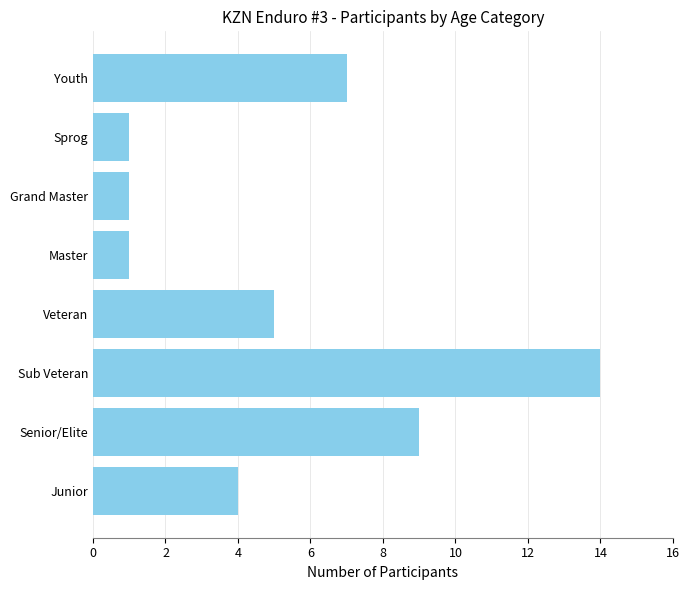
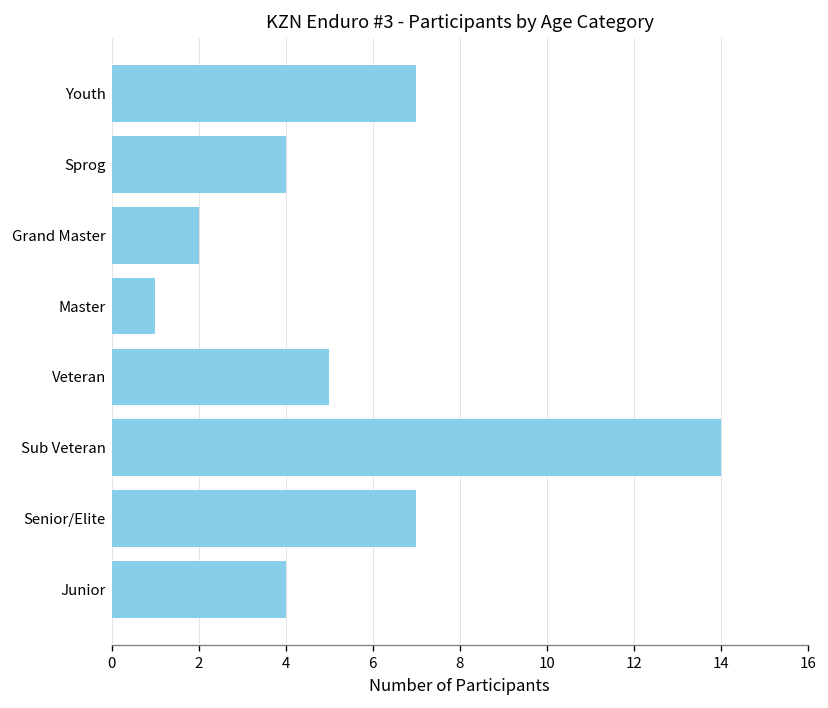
  {
    "Youth": 7,
-   "Sprog": 1,
-   "Grand Master": 1,
+   "Sprog": 4,
+   "Grand Master": 2,
    "Master": 1,
    "Veteran": 5,
    "Sub Veteran": 14,
-   "Senior/Elite": 9,
+   "Senior/Elite": 7,
    "Junior": 4
  }
